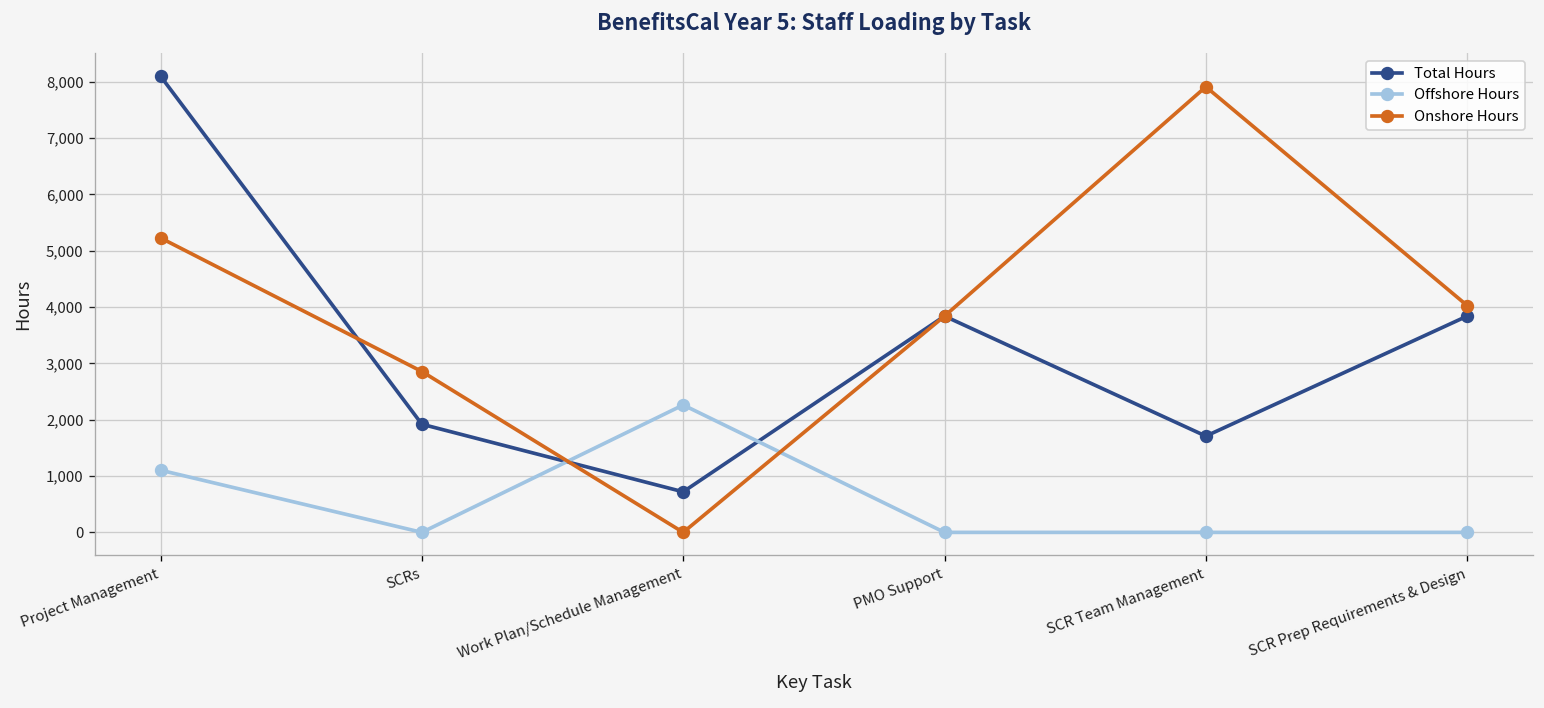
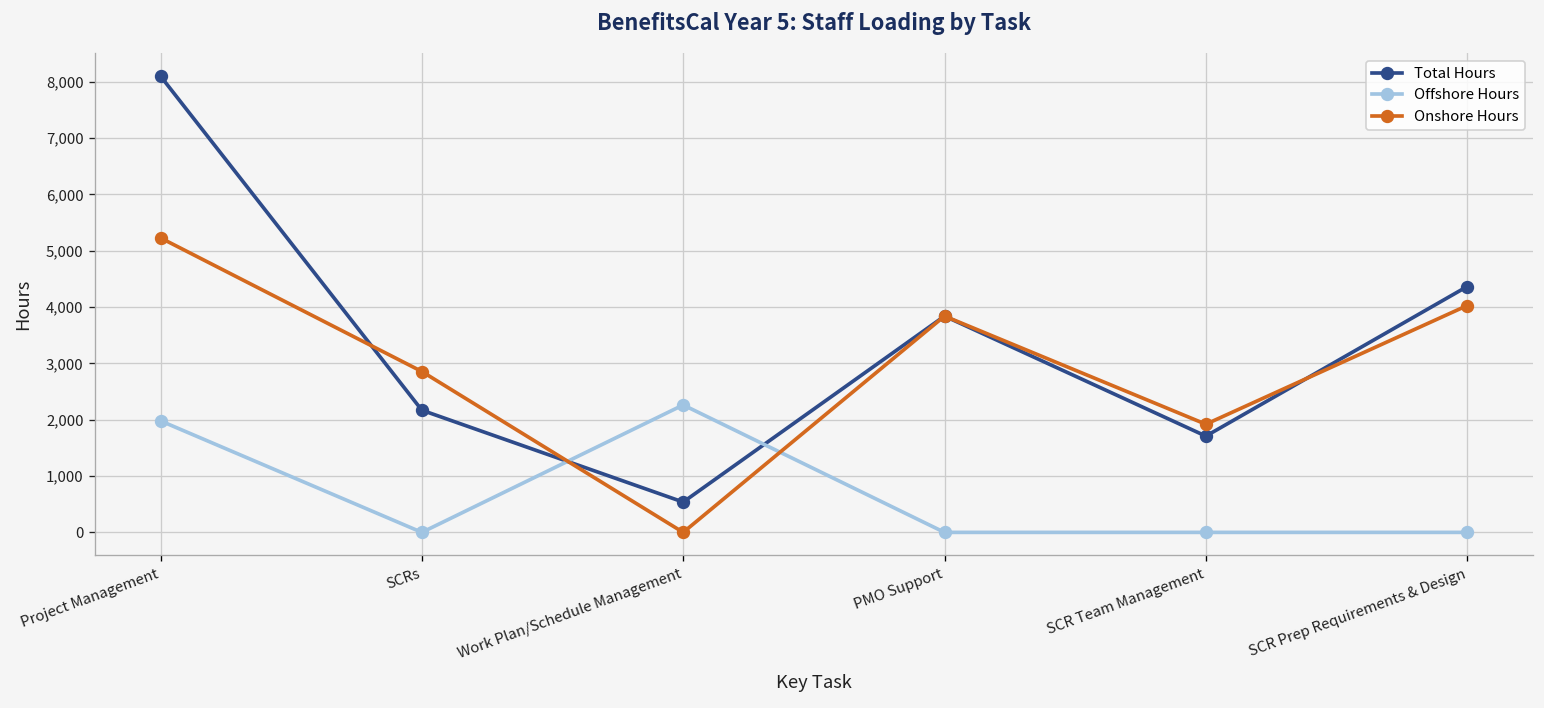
  {
    "Total Hours": {
      "Project Management": "8,100",
-     "SCRs": "1,900",
-     "Work Plan/Schedule Management": "700",
+     "SCRs": "2,200",
+     "Work Plan/Schedule Management": "500",
      "SCR Team Management": "1,700",
-     "SCR Prep Requirements & Design": "3,800"
+     "SCR Prep Requirements & Design": "4,400"
    },
    "Offshore Hours": {
-     "Project Management": "1,100",
+     "Project Management": "2,000",
      "SCRs": "0",
      "Work Plan/Schedule Management": "2,300",
      "PMO Support": "0",
      "SCR Team Management": "0",
      "SCR Prep Requirements & Design": "0"
    },
    "Onshore Hours": {
      "Project Management": "5,200",
      "SCRs": "2,900",
      "Work Plan/Schedule Management": "0",
-     "SCR Team Management": "7,900",
+     "SCR Team Management": "1,900",
      "SCR Prep Requirements & Design": "4,000"
    }
  }
